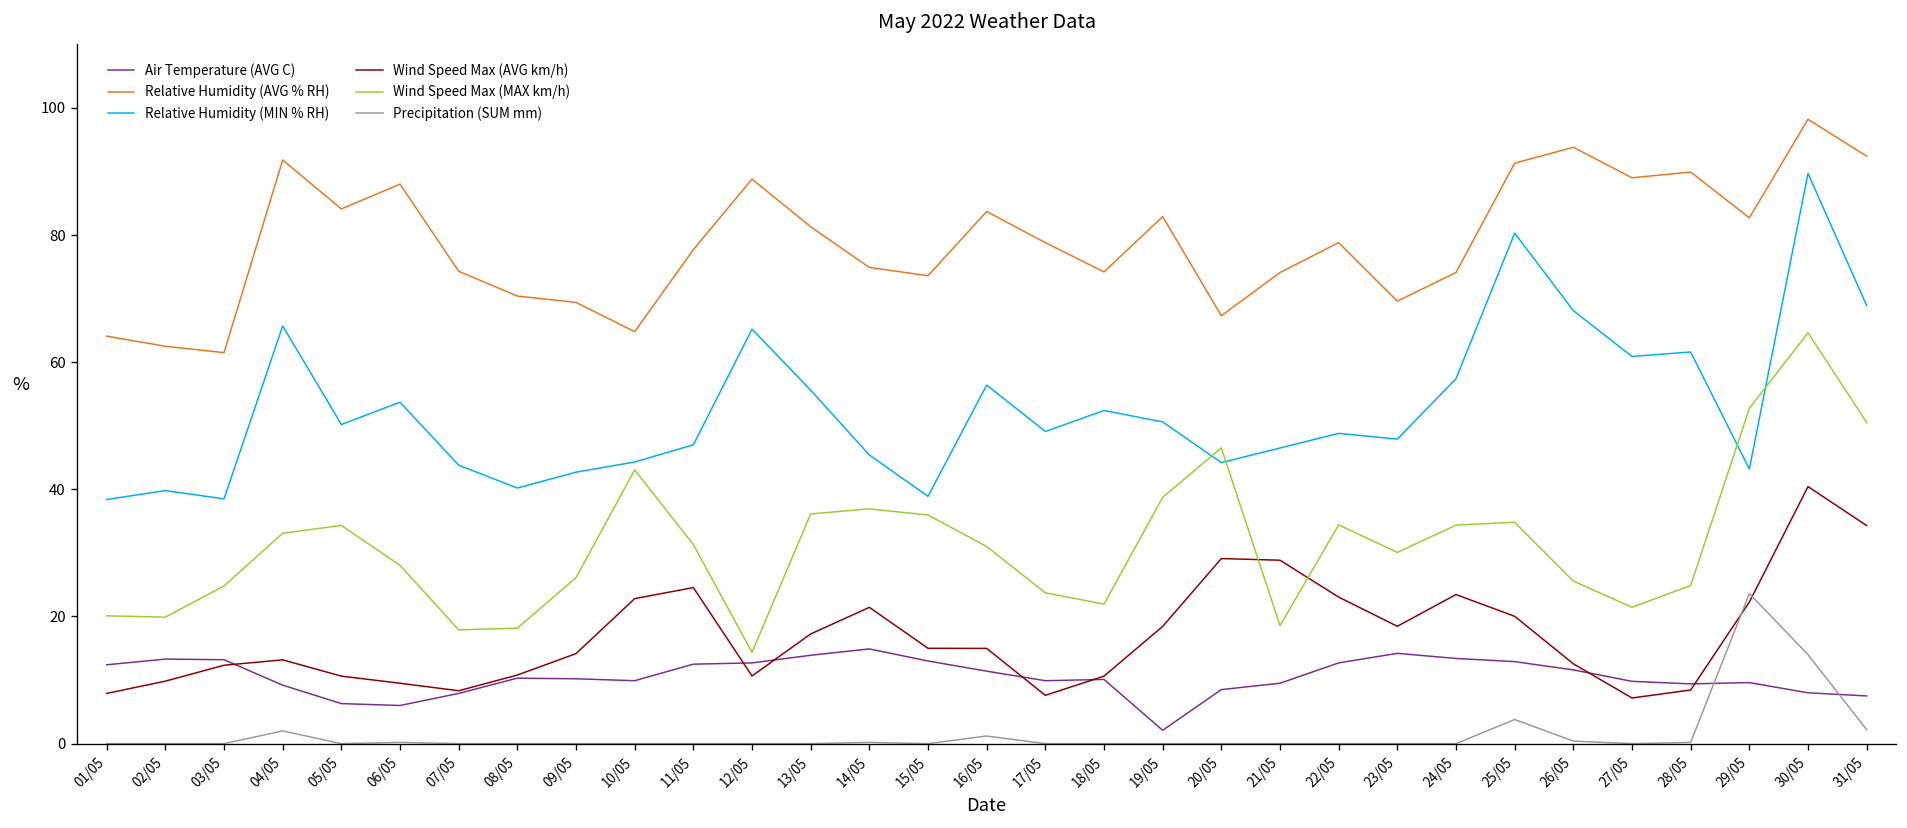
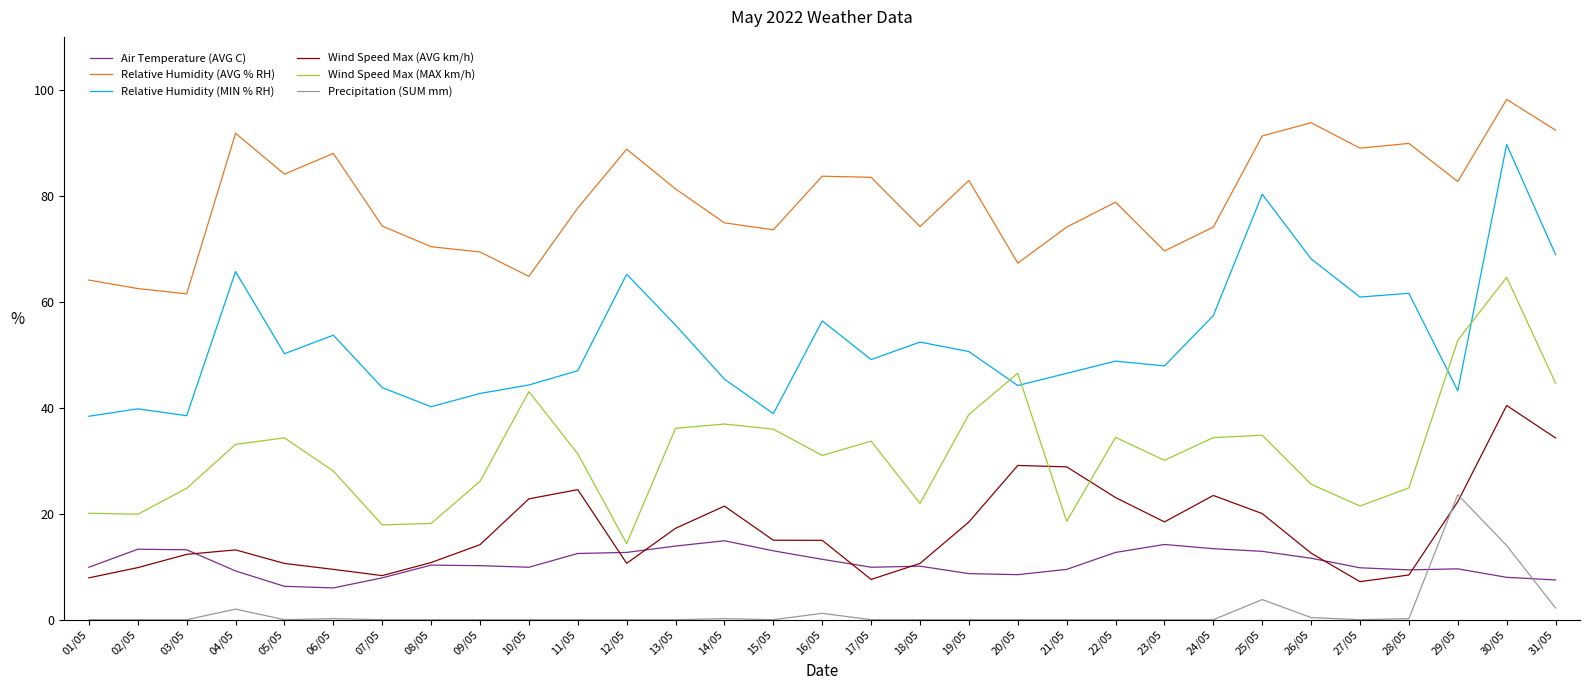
  {
    "Air Temperature (AVG C)": {
-     "01/05": 12,
+     "01/05": 10,
      "02/05": 13,
      "03/05": 13,
      "04/05": 9,
      "05/05": 6,
      "06/05": 6,
      "08/05": 10,
      "09/05": 10,
      "10/05": 10,
      "11/05": 13,
      "12/05": 13,
      "13/05": 14,
      "14/05": 15,
      "15/05": 13,
      "16/05": 11,
      "17/05": 10,
      "18/05": 10,
-     "19/05": 2,
+     "19/05": 9,
      "20/05": 9,
      "21/05": 10,
      "22/05": 13,
      "23/05": 14,
      "24/05": 13,
      "25/05": 13,
      "26/05": 12,
      "27/05": 10,
      "28/05": 9,
      "29/05": 10,
      "30/05": 8,
      "31/05": 8
    },
    "Relative Humidity (AVG % RH)": {
      "01/05": 64,
      "02/05": 63,
      "03/05": 62,
      "04/05": 92,
      "05/05": 84,
      "06/05": 88,
      "07/05": 74,
      "08/05": 70,
      "09/05": 69,
      "10/05": 65,
      "11/05": 78,
      "12/05": 89,
      "13/05": 81,
      "14/05": 75,
      "15/05": 74,
      "16/05": 84,
-     "17/05": 79,
+     "17/05": 84,
      "18/05": 74,
      "19/05": 83,
      "20/05": 67,
      "21/05": 74,
      "22/05": 79,
      "23/05": 70,
      "24/05": 74,
      "25/05": 91,
      "26/05": 94,
      "27/05": 89,
      "28/05": 90,
      "29/05": 83,
      "30/05": 98,
      "31/05": 92
    },
    "Relative Humidity (MIN % RH)": {
      "01/05": 38,
      "02/05": 40,
      "03/05": 39,
      "04/05": 66,
      "05/05": 50,
      "06/05": 54,
      "07/05": 44,
      "08/05": 40,
      "09/05": 43,
      "10/05": 44,
      "11/05": 47,
      "12/05": 65,
      "13/05": 56,
      "14/05": 45,
      "15/05": 39,
      "16/05": 56,
      "17/05": 49,
      "18/05": 52,
      "19/05": 51,
      "20/05": 44,
      "21/05": 47,
      "22/05": 49,
      "23/05": 48,
      "24/05": 57,
      "25/05": 80,
      "26/05": 68,
      "27/05": 61,
      "28/05": 62,
      "29/05": 43,
      "30/05": 90,
      "31/05": 69
    },
    "Wind Speed Max (AVG km/h)": {
      "01/05": 8,
      "02/05": 10,
      "03/05": 12,
      "04/05": 13,
      "05/05": 11,
      "06/05": 10,
      "08/05": 11,
      "09/05": 14,
      "10/05": 23,
      "11/05": 25,
      "12/05": 11,
      "13/05": 17,
      "14/05": 21,
      "15/05": 15,
      "16/05": 15,
      "17/05": 8,
      "18/05": 11,
      "19/05": 18,
      "20/05": 29,
      "21/05": 29,
      "22/05": 23,
      "23/05": 18,
      "24/05": 23,
      "25/05": 20,
      "26/05": 13,
      "27/05": 7,
      "28/05": 8,
      "29/05": 22,
      "30/05": 40,
      "31/05": 34
    },
    "Wind Speed Max (MAX km/h)": {
      "01/05": 20,
      "02/05": 20,
      "03/05": 25,
      "04/05": 33,
      "05/05": 34,
      "06/05": 28,
      "07/05": 18,
      "08/05": 18,
      "09/05": 26,
      "10/05": 43,
      "11/05": 31,
      "12/05": 14,
      "13/05": 36,
      "14/05": 37,
      "15/05": 36,
      "16/05": 31,
-     "17/05": 24,
+     "17/05": 34,
      "18/05": 22,
      "19/05": 39,
      "20/05": 47,
      "21/05": 19,
      "22/05": 34,
      "23/05": 30,
      "24/05": 34,
      "25/05": 35,
      "26/05": 26,
      "27/05": 21,
      "28/05": 25,
      "29/05": 53,
      "30/05": 65,
-     "31/05": 51
+     "31/05": 45
    },
    "Precipitation (SUM mm)": {
      "01/05": 0,
      "02/05": 0,
      "03/05": 0,
      "04/05": 2,
      "05/05": 0,
      "06/05": 0,
      "07/05": 0,
      "08/05": 0,
      "09/05": 0,
      "10/05": 0,
      "11/05": 0,
      "12/05": 0,
      "13/05": 0,
      "14/05": 0,
      "15/05": 0,
      "16/05": 1,
      "17/05": 0,
      "18/05": 0,
      "19/05": 0,
      "20/05": 0,
      "21/05": 0,
      "22/05": 0,
      "23/05": 0,
      "24/05": 0,
      "25/05": 4,
      "26/05": 0,
      "27/05": 0,
      "28/05": 0,
      "29/05": 24,
      "30/05": 14,
      "31/05": 2
    }
  }
